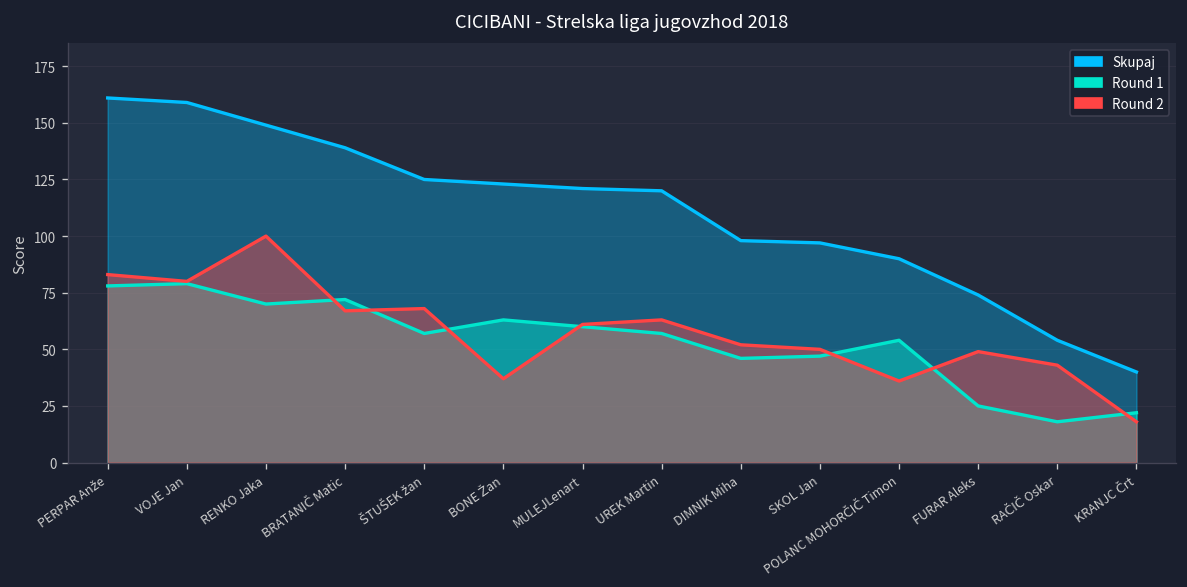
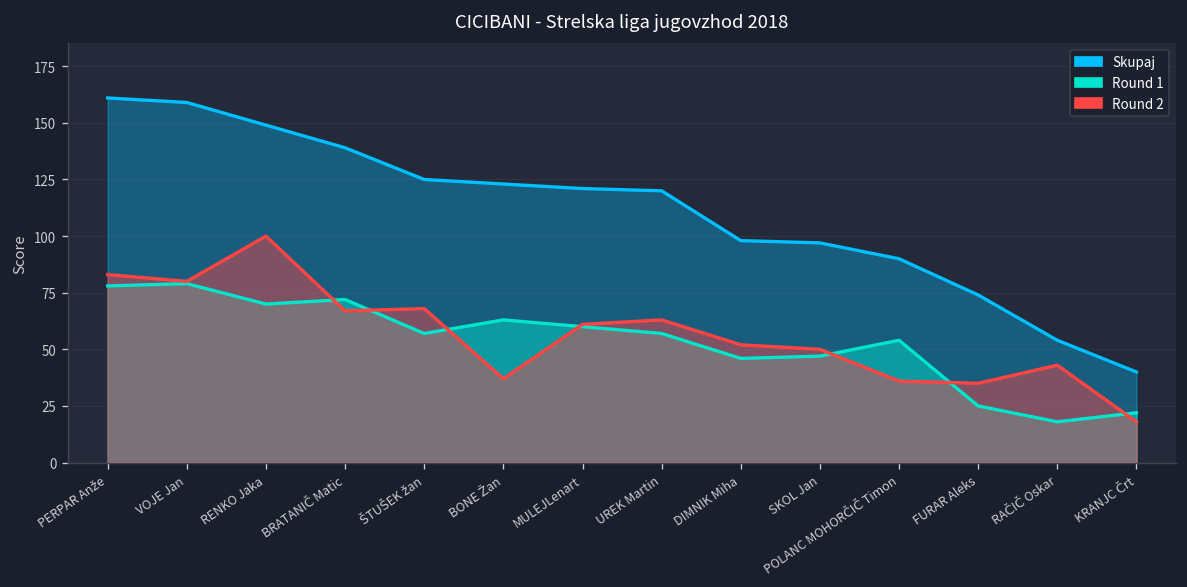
  {
    "Round 2": {
      "PERPAR Anže": 83,
      "RENKO Jaka": 100,
      "BRATANIČ Matic": 67,
      "ŠTUŠEK žan": 68,
      "BONE Žan": 37,
      "UREK Martin": 63,
      "DIMNIK Miha": 52,
      "SKOL Jan": 50,
      "POLANC MOHORČIČ Timon": 36,
-     "FURAR Aleks": 49,
+     "FURAR Aleks": 35,
      "RAČIČ Oskar": 43,
      "KRANJC Črt": 18
    }
  }
